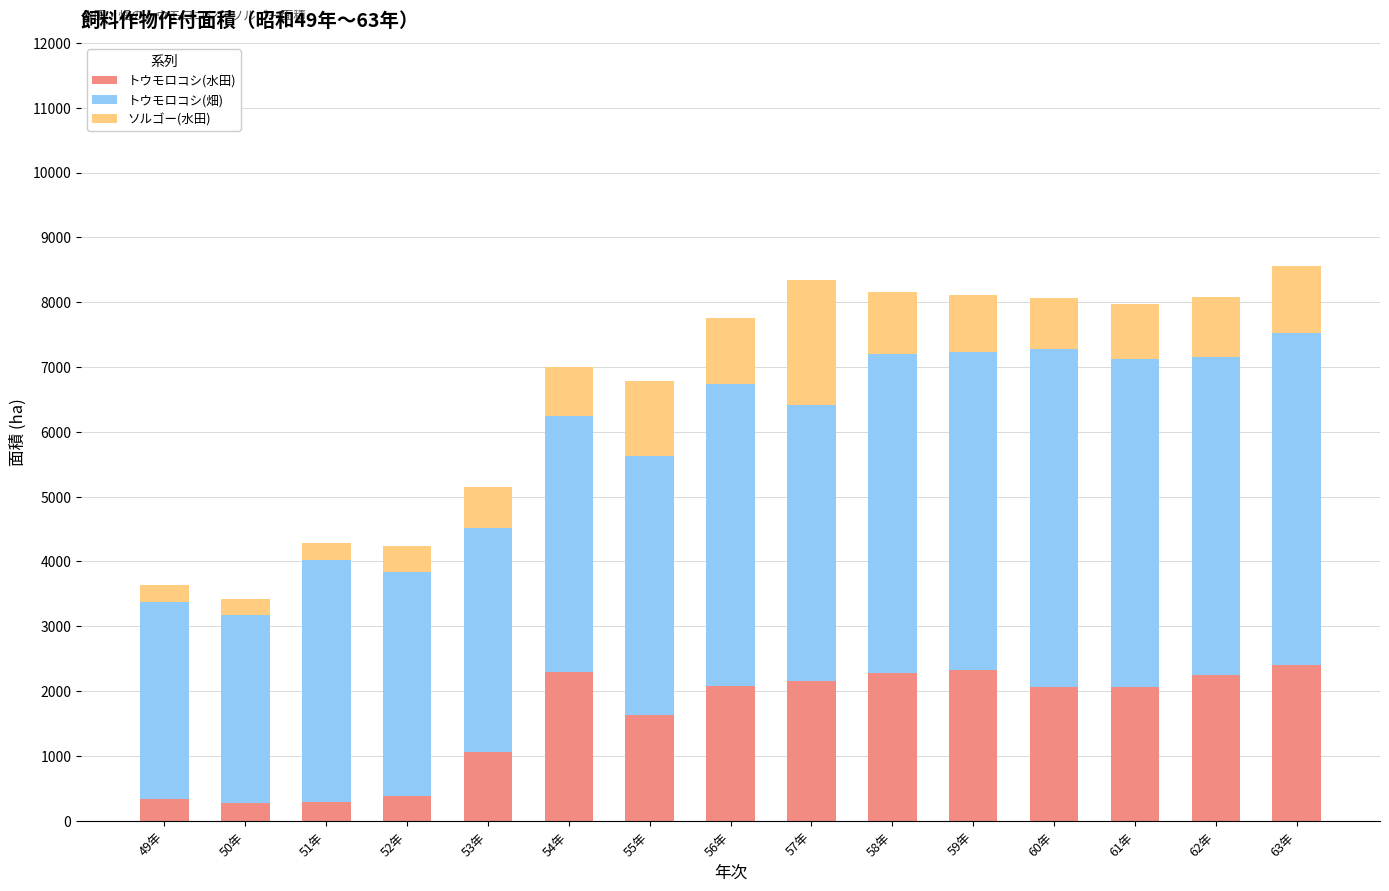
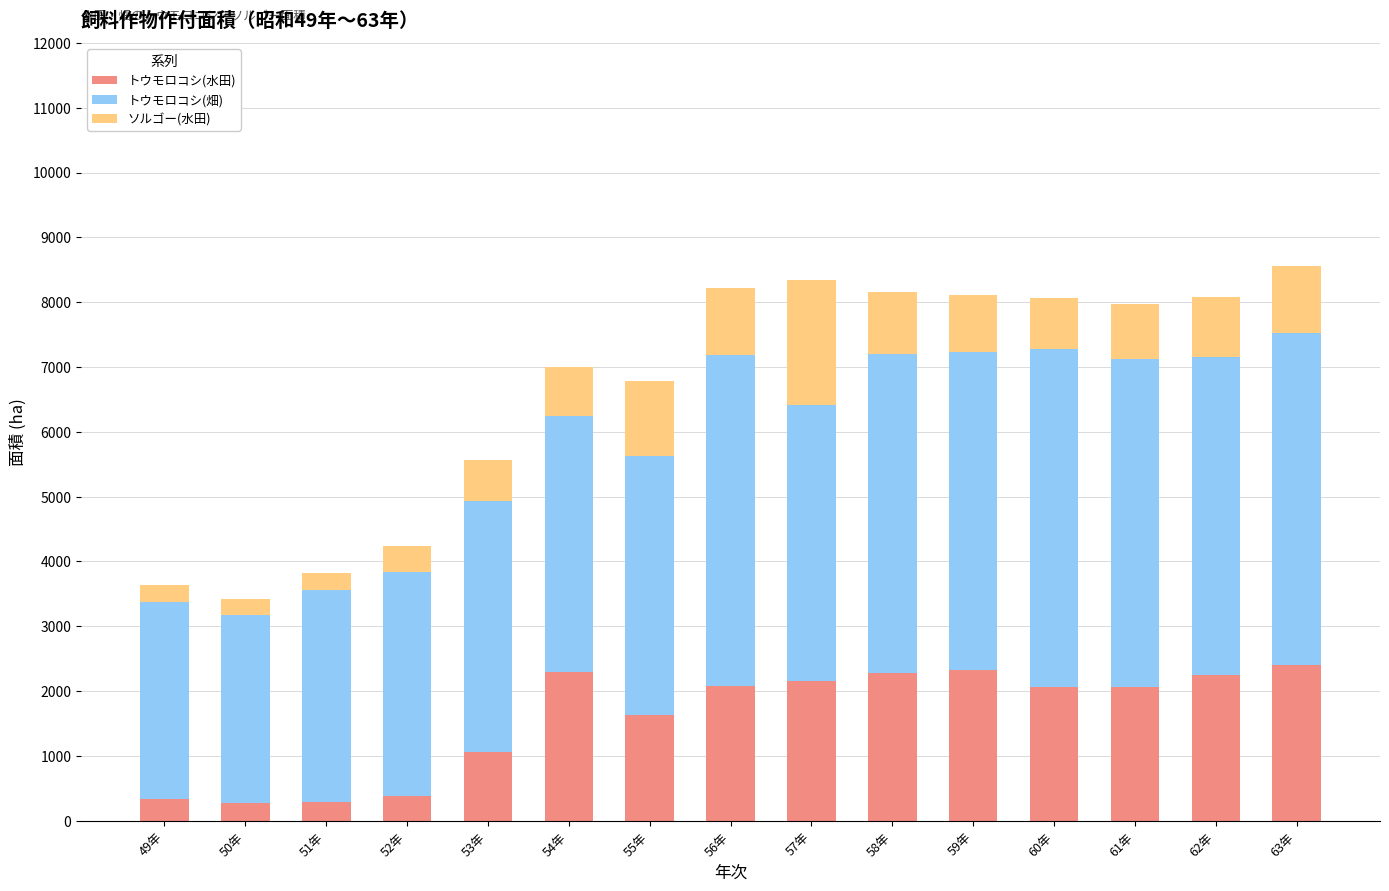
  {
    "トウモロコシ(水田)": {
      "49年": 300,
      "50年": 300,
      "51年": 300,
      "52年": 400,
      "53年": 1100,
      "54年": 2300,
      "55年": 1600,
      "56年": 2100,
      "57年": 2200,
      "58年": 2300,
      "59年": 2300,
      "60年": 2100,
      "61年": 2100,
      "62年": 2200,
      "63年": 2400
    },
    "トウモロコシ(畑)": {
      "49年": 3000,
      "50年": 2900,
-     "51年": 3700,
+     "51年": 3300,
      "52年": 3500,
-     "53年": 3500,
+     "53年": 3900,
      "54年": 3900,
      "55年": 4000,
-     "56年": 4700,
+     "56年": 5100,
      "57年": 4300,
      "58年": 4900,
      "59年": 4900,
      "60年": 5200,
      "61年": 5100,
      "62年": 4900,
      "63年": 5100
    },
    "ソルゴー(水田)": {
      "49年": 300,
      "50年": 200,
      "51年": 300,
      "52年": 400,
      "53年": 600,
      "54年": 800,
      "55年": 1200,
      "56年": 1000,
      "57年": 1900,
      "58年": 900,
      "59年": 900,
      "60年": 800,
      "61年": 900,
      "62年": 900,
      "63年": 1000
    }
  }
